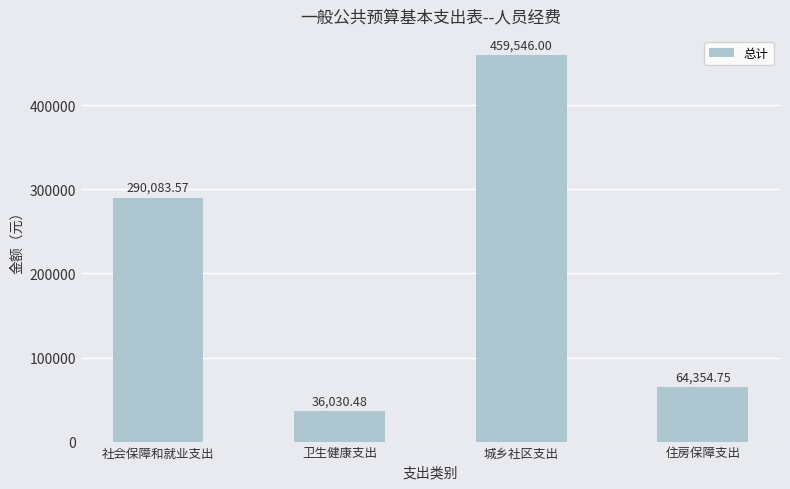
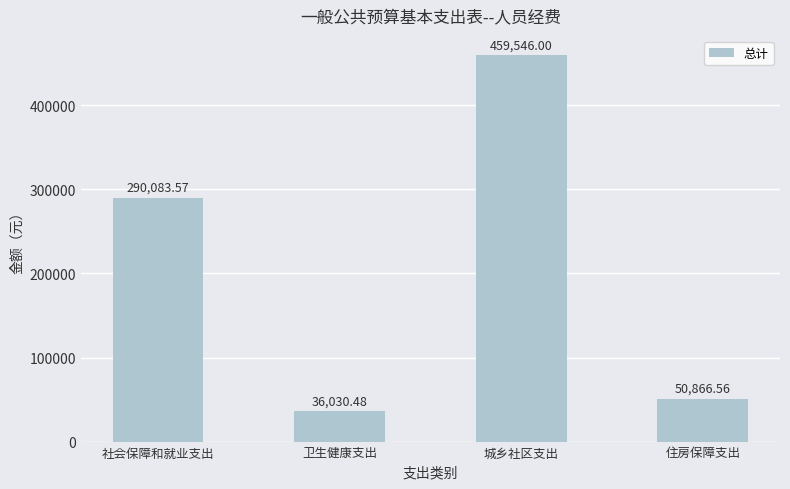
  {
    "社会保障和就业支出": "290,083.57",
    "卫生健康支出": "36,030.48",
    "城乡社区支出": "459,546.00",
-   "住房保障支出": "64,354.75"
+   "住房保障支出": "50,866.56"
  }
